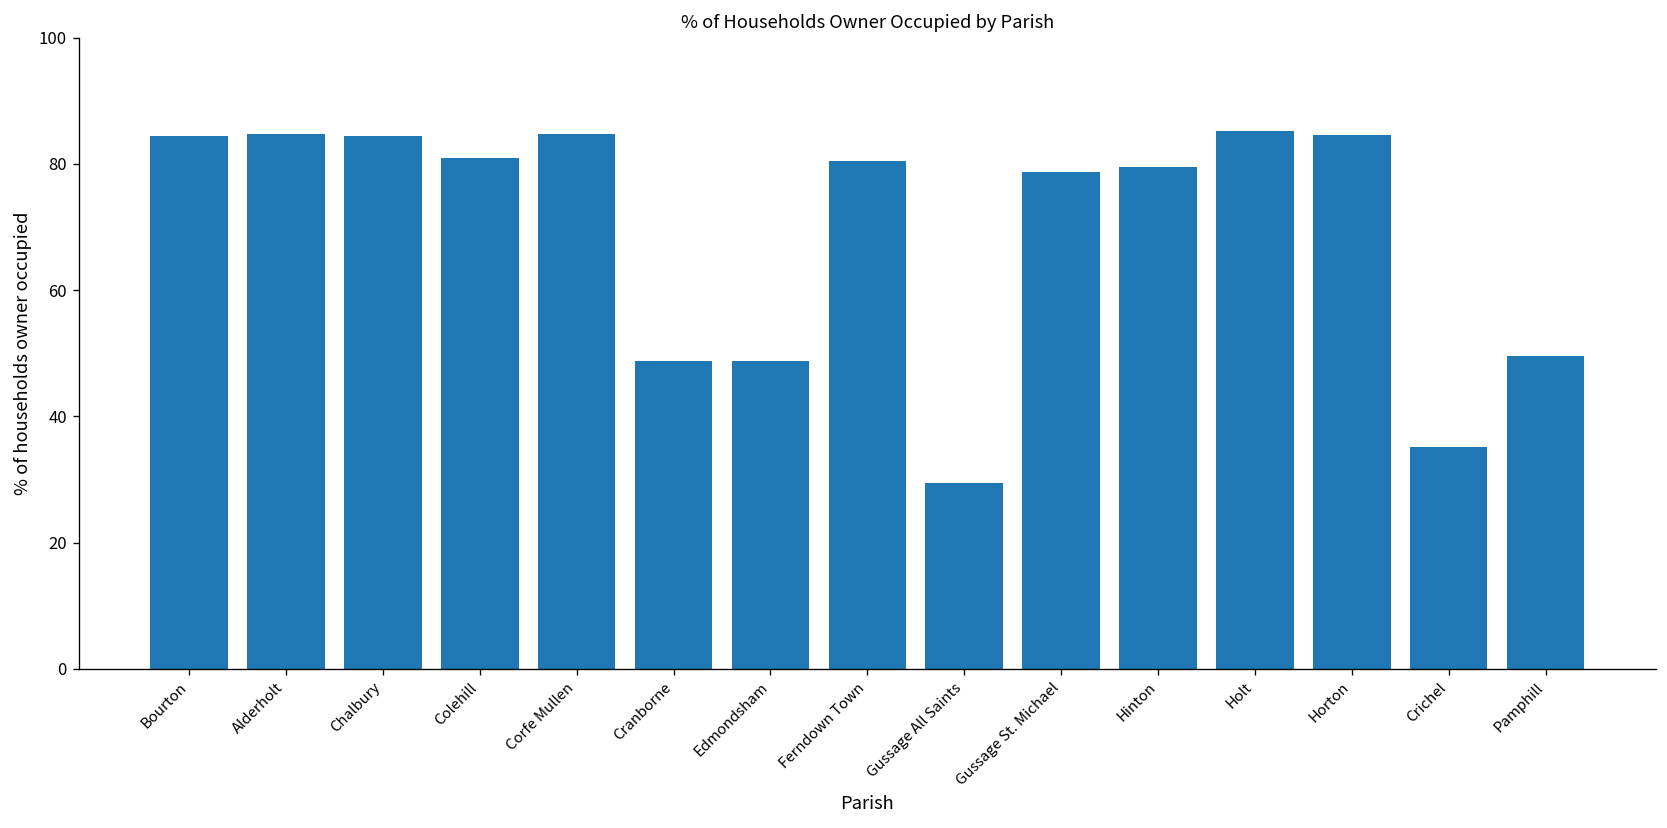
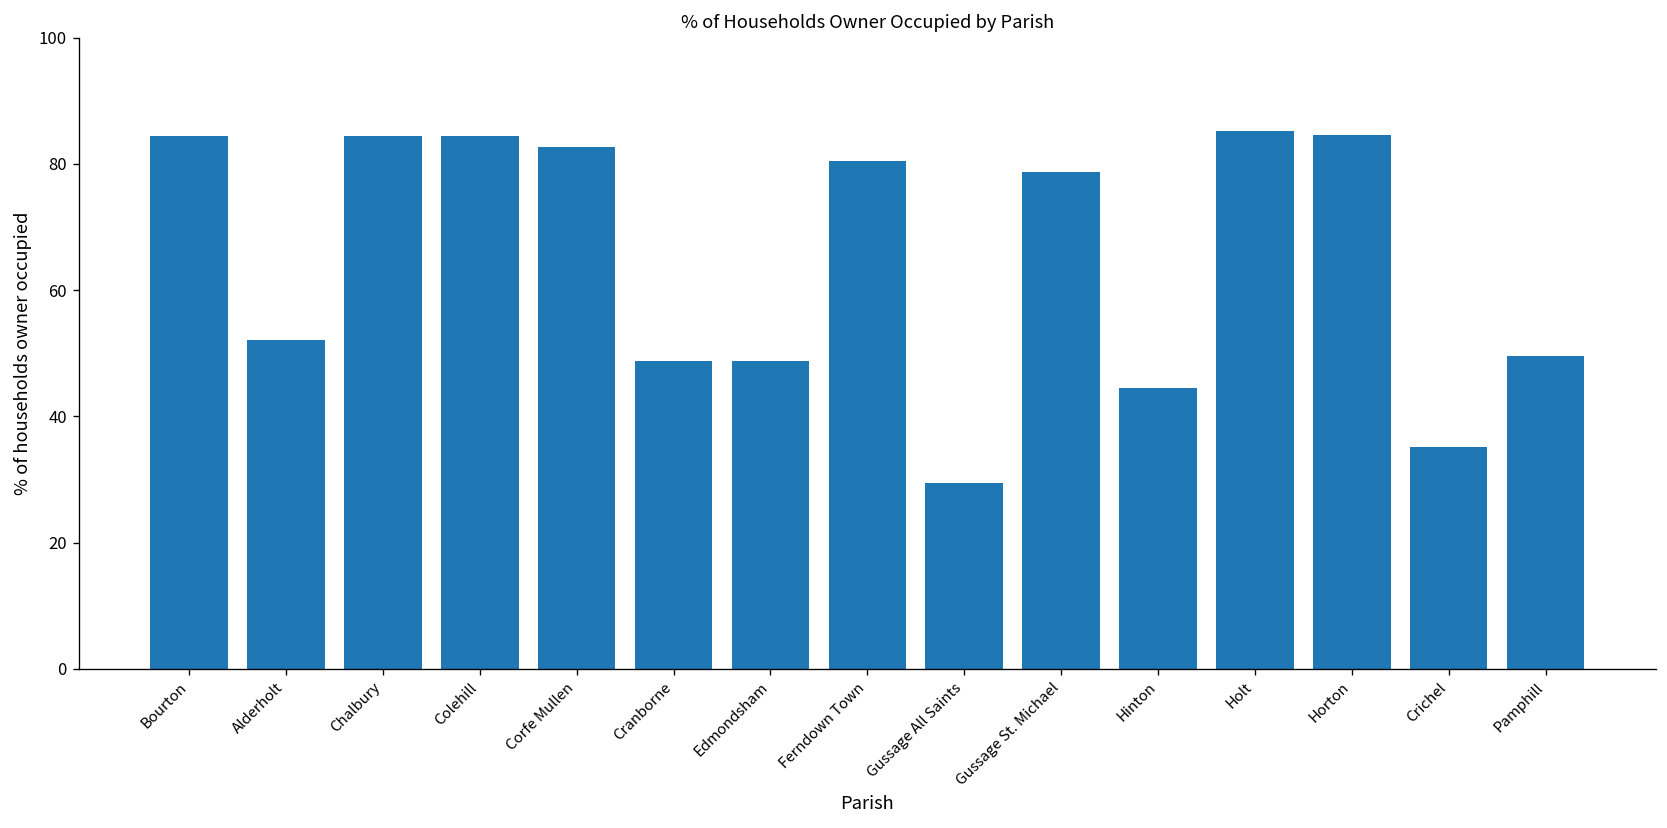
  {
    "Bourton": 84,
-   "Alderholt": 85,
+   "Alderholt": 52,
    "Chalbury": 84,
-   "Colehill": 81,
-   "Corfe Mullen": 85,
+   "Colehill": 84,
+   "Corfe Mullen": 83,
    "Cranborne": 49,
    "Edmondsham": 49,
    "Ferndown Town": 80,
    "Gussage All Saints": 29,
    "Gussage St. Michael": 79,
-   "Hinton": 80,
+   "Hinton": 44,
    "Holt": 85,
    "Horton": 85,
    "Crichel": 35,
    "Pamphill": 50
  }
